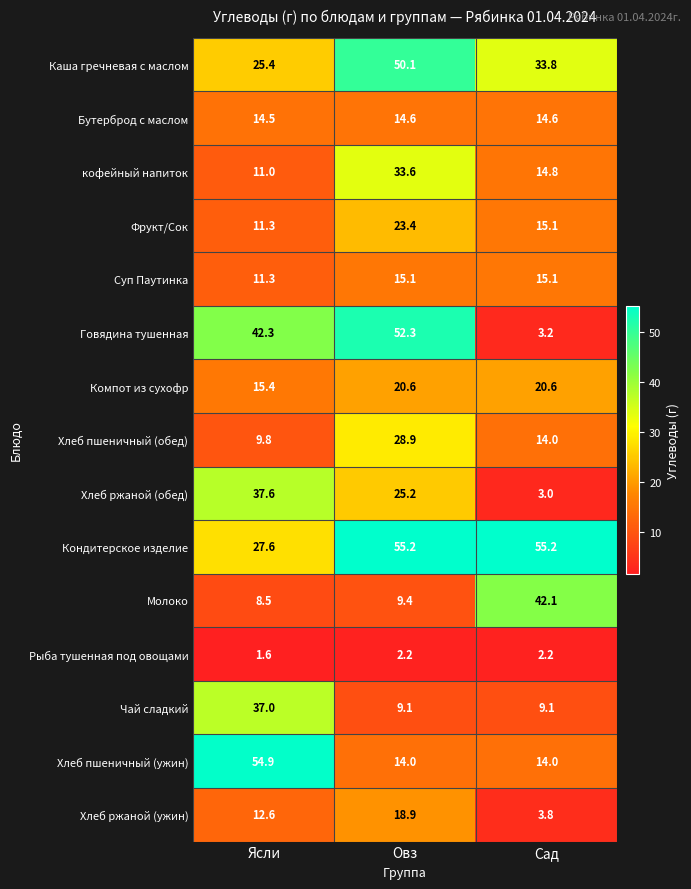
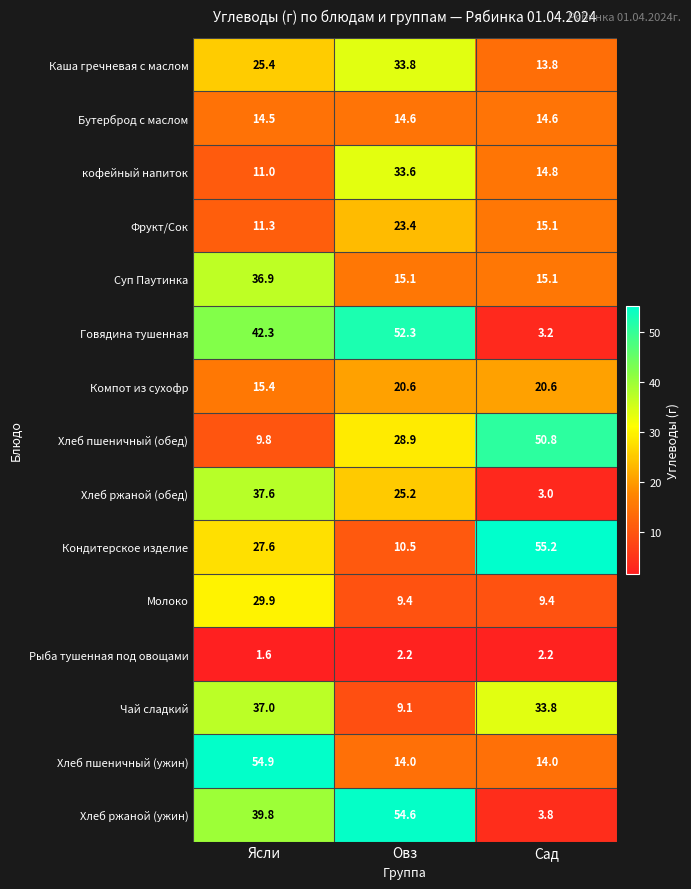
  {
    "Каша гречневая с маслом": {
      "Ясли": 25.4,
-     "Овз": 50.1,
-     "Сад": 33.8
+     "Овз": 33.8,
+     "Сад": 13.8
    },
    "Бутерброд с маслом": {
      "Ясли": 14.5,
      "Овз": 14.6,
      "Сад": 14.6
    },
    "кофейный напиток": {
      "Ясли": 11.0,
      "Овз": 33.6,
      "Сад": 14.8
    },
    "Фрукт/Сок": {
      "Ясли": 11.3,
      "Овз": 23.4,
      "Сад": 15.1
    },
    "Суп Паутинка": {
-     "Ясли": 11.3,
+     "Ясли": 36.9,
      "Овз": 15.1,
      "Сад": 15.1
    },
    "Говядина тушенная": {
      "Ясли": 42.3,
      "Овз": 52.3,
      "Сад": 3.2
    },
    "Компот из сухофр": {
      "Ясли": 15.4,
      "Овз": 20.6,
      "Сад": 20.6
    },
    "Хлеб пшеничный (обед)": {
      "Ясли": 9.8,
      "Овз": 28.9,
-     "Сад": 14.0
+     "Сад": 50.8
    },
    "Хлеб ржаной (обед)": {
      "Ясли": 37.6,
      "Овз": 25.2,
      "Сад": 3.0
    },
    "Кондитерское изделие": {
      "Ясли": 27.6,
-     "Овз": 55.2,
+     "Овз": 10.5,
      "Сад": 55.2
    },
    "Молоко": {
-     "Ясли": 8.5,
+     "Ясли": 29.9,
      "Овз": 9.4,
-     "Сад": 42.1
+     "Сад": 9.4
    },
    "Рыба тушенная под овощами": {
      "Ясли": 1.6,
      "Овз": 2.2,
      "Сад": 2.2
    },
    "Чай сладкий": {
      "Ясли": 37.0,
      "Овз": 9.1,
-     "Сад": 9.1
+     "Сад": 33.8
    },
    "Хлеб пшеничный (ужин)": {
      "Ясли": 54.9,
      "Овз": 14.0,
      "Сад": 14.0
    },
    "Хлеб ржаной (ужин)": {
-     "Ясли": 12.6,
-     "Овз": 18.9,
+     "Ясли": 39.8,
+     "Овз": 54.6,
      "Сад": 3.8
    }
  }
